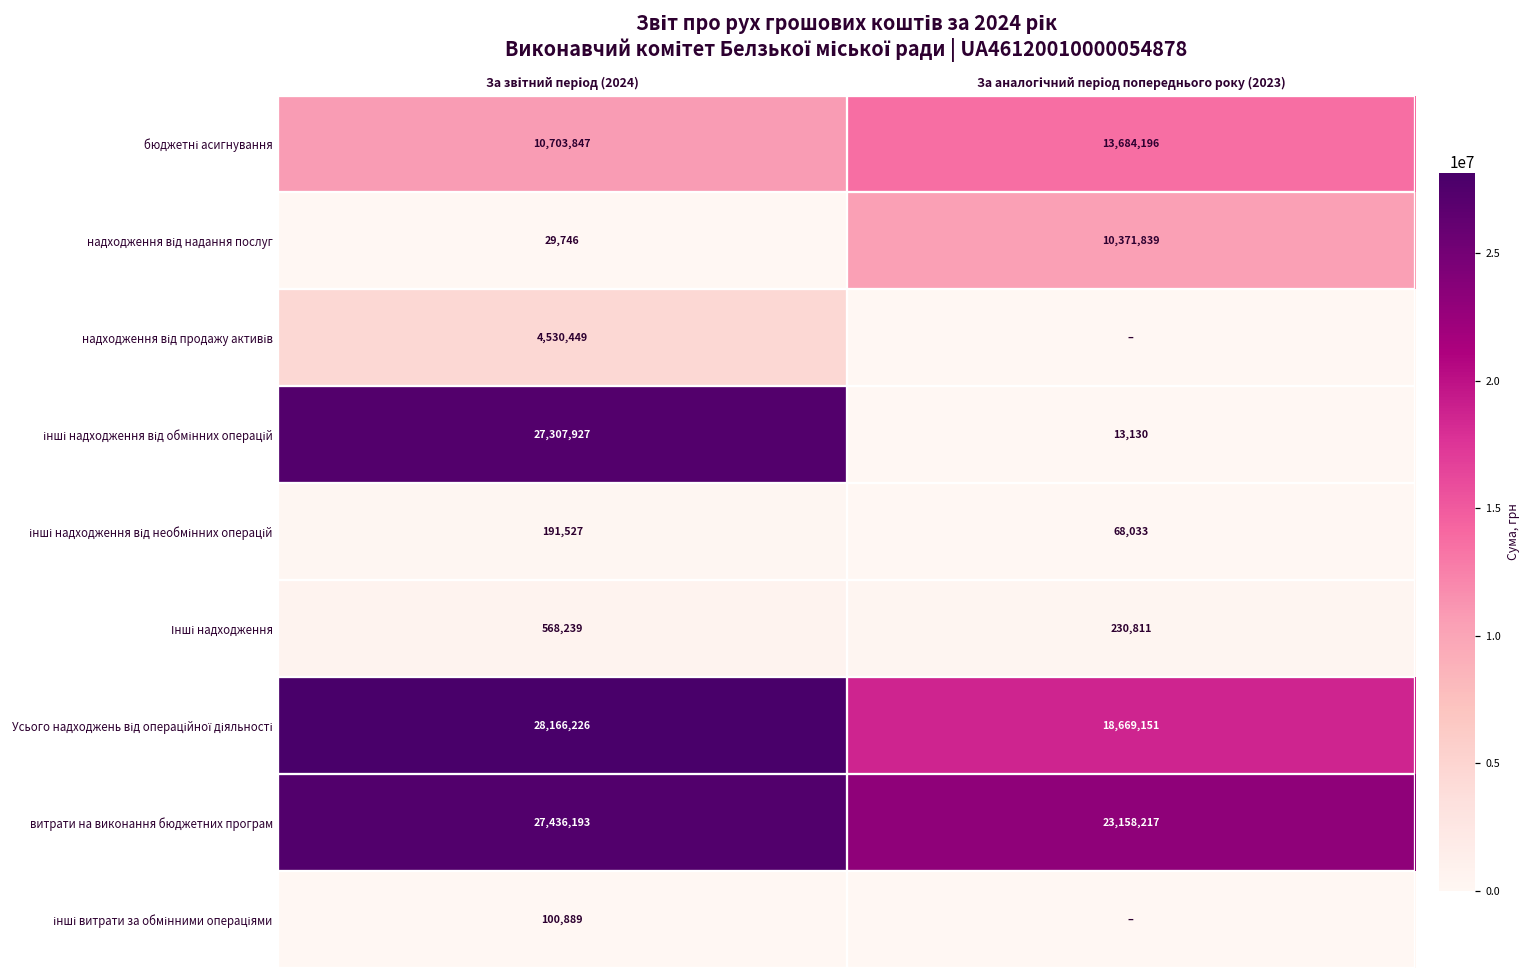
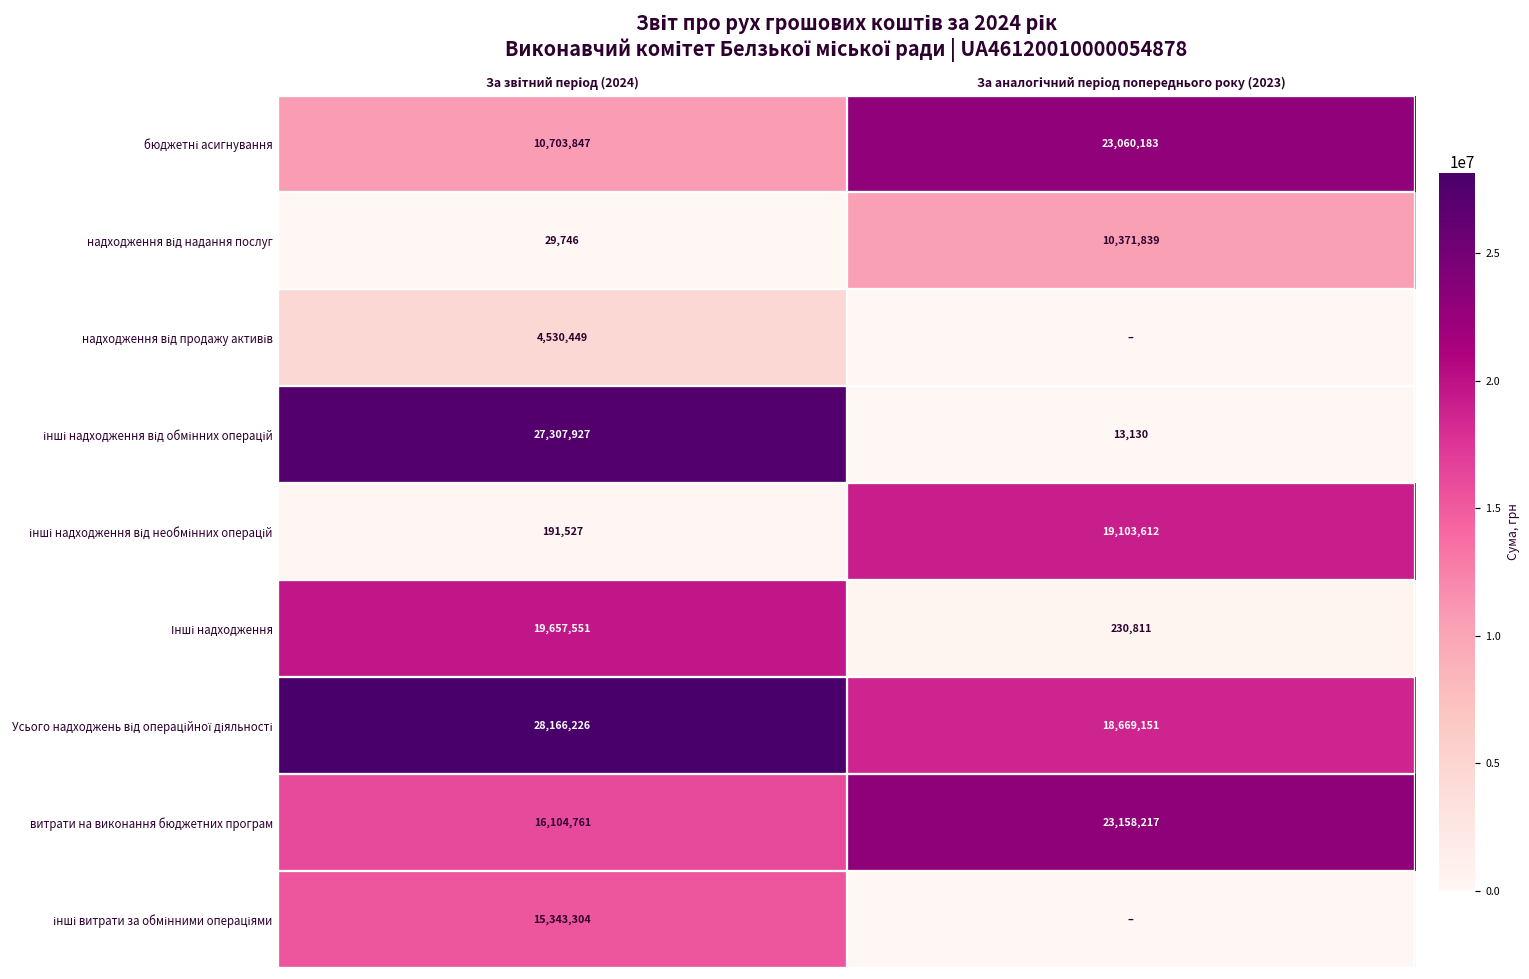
  {
    "бюджетні асигнування": {
      "За звітний період (2024)": "10,703,847",
-     "За аналогічний період попереднього року (2023)": "13,684,196"
+     "За аналогічний період попереднього року (2023)": "23,060,183"
    },
    "надходження від надання послуг": {
      "За звітний період (2024)": "29,746",
      "За аналогічний період попереднього року (2023)": "10,371,839"
    },
    "надходження від продажу активів": {
      "За звітний період (2024)": "4,530,449"
    },
    "інші надходження від обмінних операцій": {
      "За звітний період (2024)": "27,307,927",
      "За аналогічний період попереднього року (2023)": "13,130"
    },
    "інші надходження від необмінних операцій": {
      "За звітний період (2024)": "191,527",
-     "За аналогічний період попереднього року (2023)": "68,033"
+     "За аналогічний період попереднього року (2023)": "19,103,612"
    },
    "Інші надходження": {
-     "За звітний період (2024)": "568,239",
+     "За звітний період (2024)": "19,657,551",
      "За аналогічний період попереднього року (2023)": "230,811"
    },
    "Усього надходжень від операційної діяльності": {
      "За звітний період (2024)": "28,166,226",
      "За аналогічний період попереднього року (2023)": "18,669,151"
    },
    "витрати на виконання бюджетних програм": {
-     "За звітний період (2024)": "27,436,193",
+     "За звітний період (2024)": "16,104,761",
      "За аналогічний період попереднього року (2023)": "23,158,217"
    },
    "інші витрати за обмінними операціями": {
-     "За звітний період (2024)": "100,889"
+     "За звітний період (2024)": "15,343,304"
    }
  }
